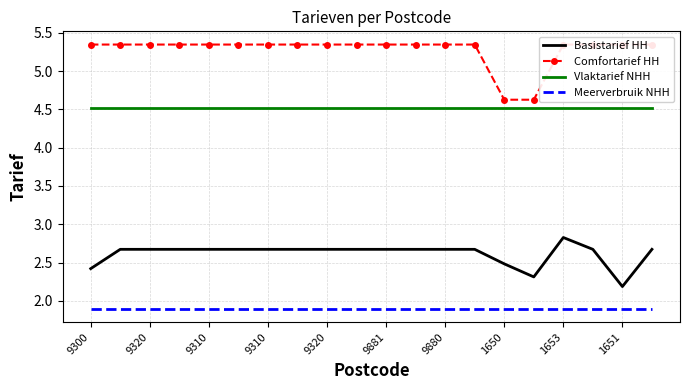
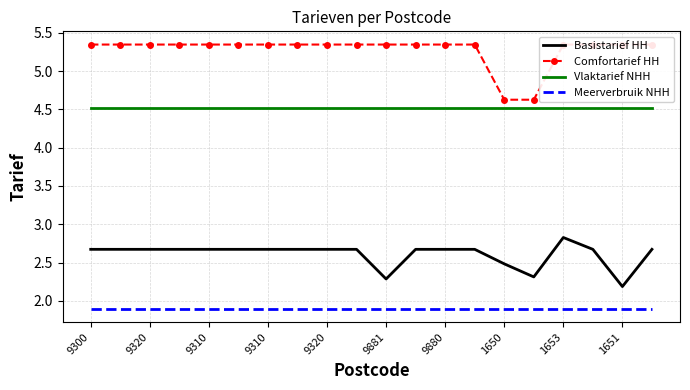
  {
    "Basistarief HH": {
-     "9300": 2.4,
-     "9881": 2.7,
+     "9300": 2.7,
+     "9881": 2.3,
      "1650": 2.5,
      "1653": 2.8,
      "1651": 2.2
    },
    "Comfortarief HH": {
      "9300": 5.3,
      "9881": 5.3,
      "1650": 4.6
    },
    "Vlaktarief NHH": {
      "9300": 4.5,
      "9881": 4.5,
      "1650": 4.5,
      "1653": 4.5,
      "1651": 4.5
    },
    "Meerverbruik NHH": {
      "9300": 1.9,
      "9881": 1.9,
      "1650": 1.9,
      "1653": 1.9,
      "1651": 1.9
    }
  }
